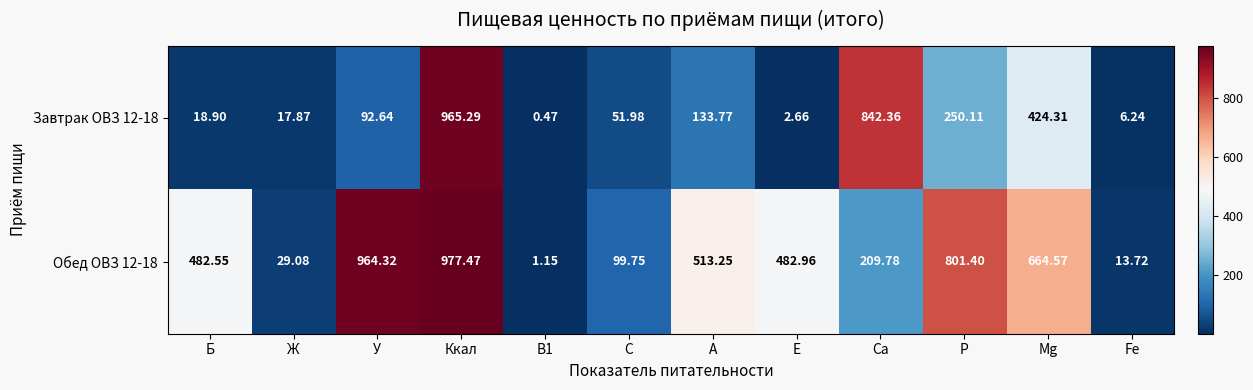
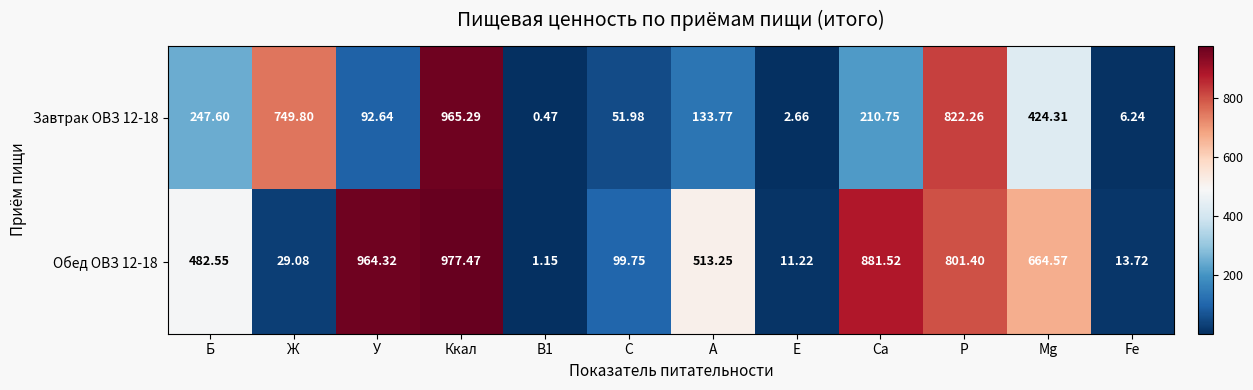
  {
    "Завтрак ОВЗ 12-18": {
-     "Б": 18.90,
-     "Ж": 17.87,
+     "Б": 247.60,
+     "Ж": 749.80,
      "У": 92.64,
      "Ккал": 965.29,
      "B1": 0.47,
      "C": 51.98,
      "A": 133.77,
      "E": 2.66,
-     "Ca": 842.36,
-     "P": 250.11,
+     "Ca": 210.75,
+     "P": 822.26,
      "Mg": 424.31,
      "Fe": 6.24
    },
    "Обед ОВЗ 12-18": {
      "Б": 482.55,
      "Ж": 29.08,
      "У": 964.32,
      "Ккал": 977.47,
      "B1": 1.15,
      "C": 99.75,
      "A": 513.25,
-     "E": 482.96,
-     "Ca": 209.78,
+     "E": 11.22,
+     "Ca": 881.52,
      "P": 801.40,
      "Mg": 664.57,
      "Fe": 13.72
    }
  }
